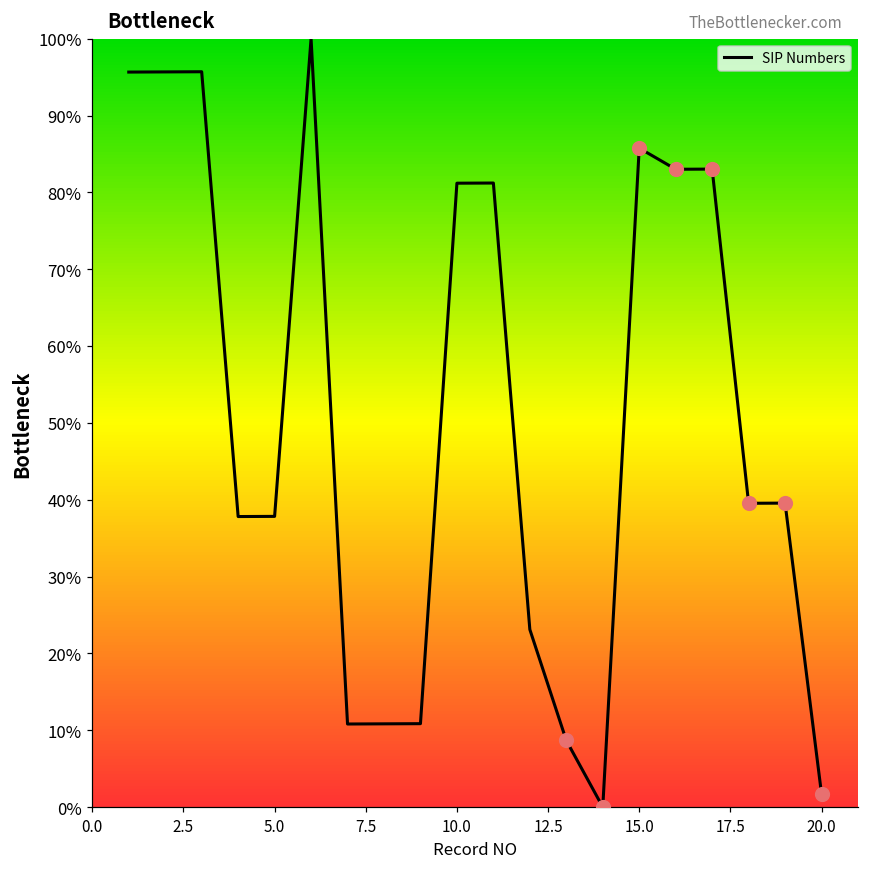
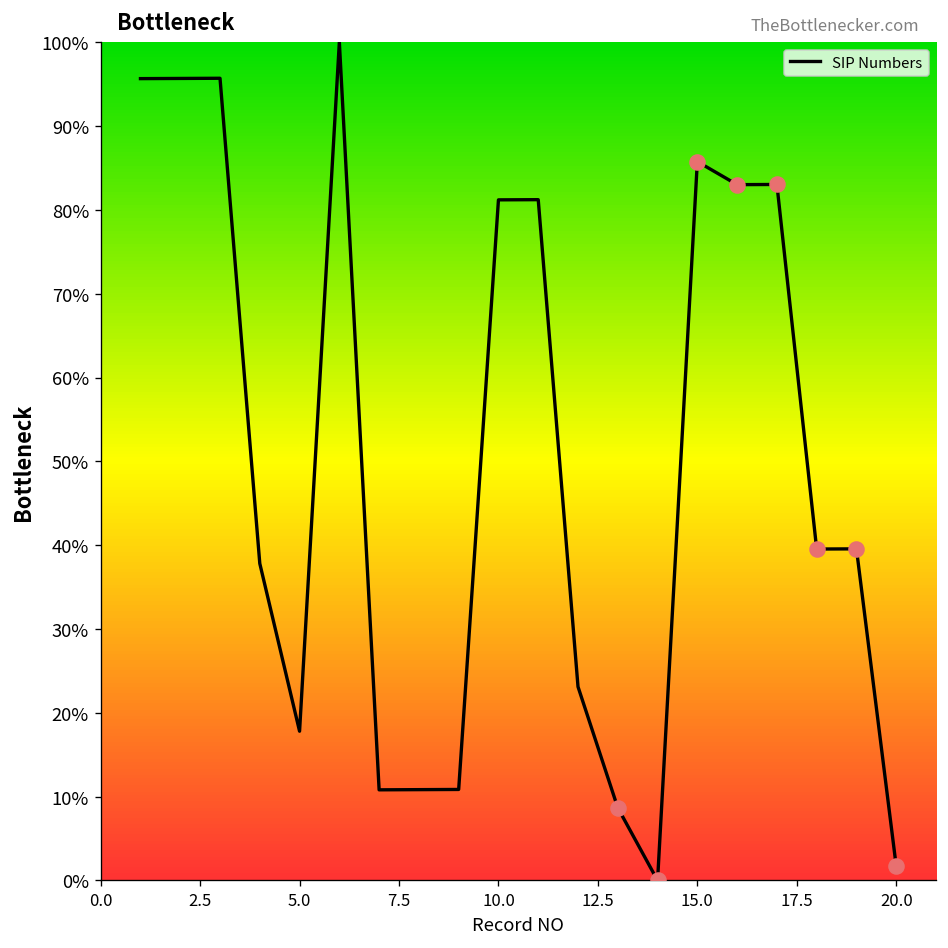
  {
    "SIP Numbers": {
-     "5.0": "38%",
+     "5.0": "18%",
      "10.0": "81%"
    }
  }
